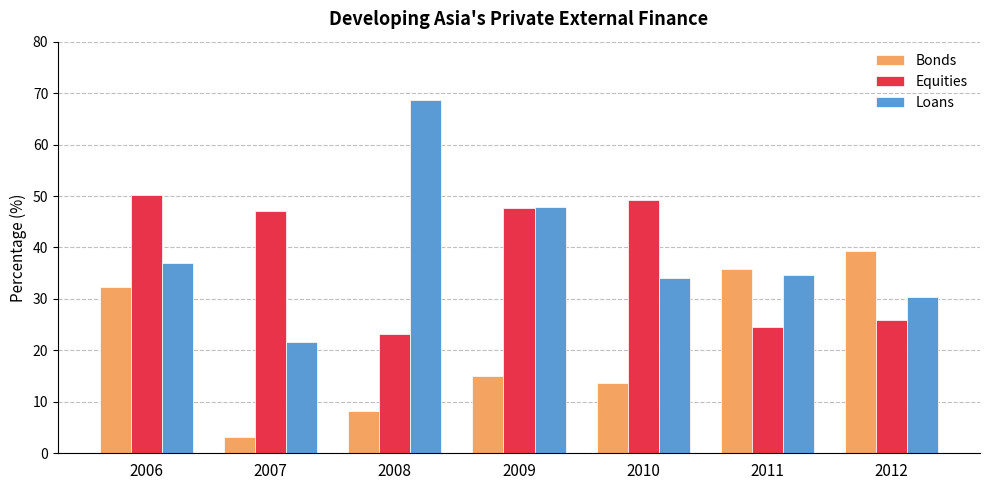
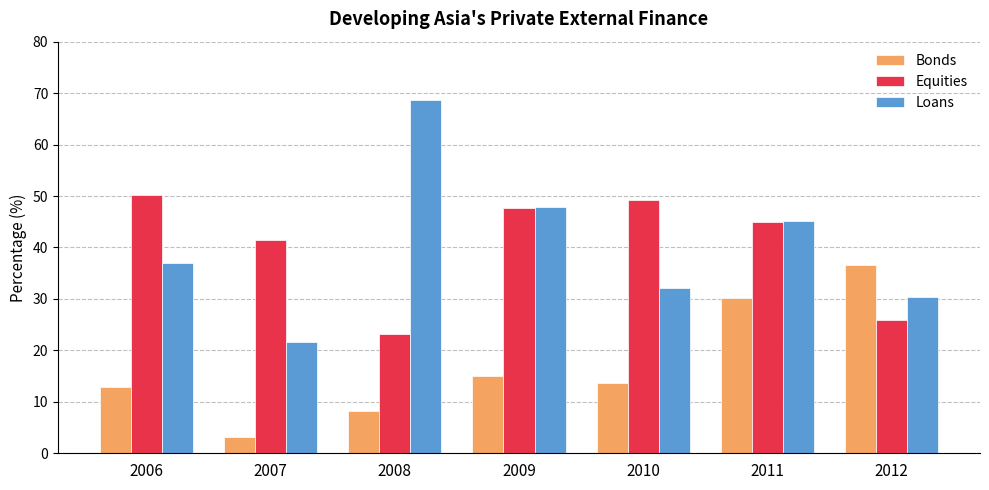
  {
    "Bonds": {
-     "2006": 32,
+     "2006": 13,
      "2007": 3,
      "2008": 8,
      "2009": 15,
      "2010": 14,
-     "2011": 36,
-     "2012": 39
+     "2011": 30,
+     "2012": 37
    },
    "Equities": {
      "2006": 50,
-     "2007": 47,
+     "2007": 42,
      "2008": 23,
      "2009": 48,
      "2010": 49,
-     "2011": 25,
+     "2011": 45,
      "2012": 26
    },
    "Loans": {
      "2006": 37,
      "2007": 22,
      "2008": 69,
      "2009": 48,
-     "2010": 34,
-     "2011": 35,
+     "2010": 32,
+     "2011": 45,
      "2012": 30
    }
  }
